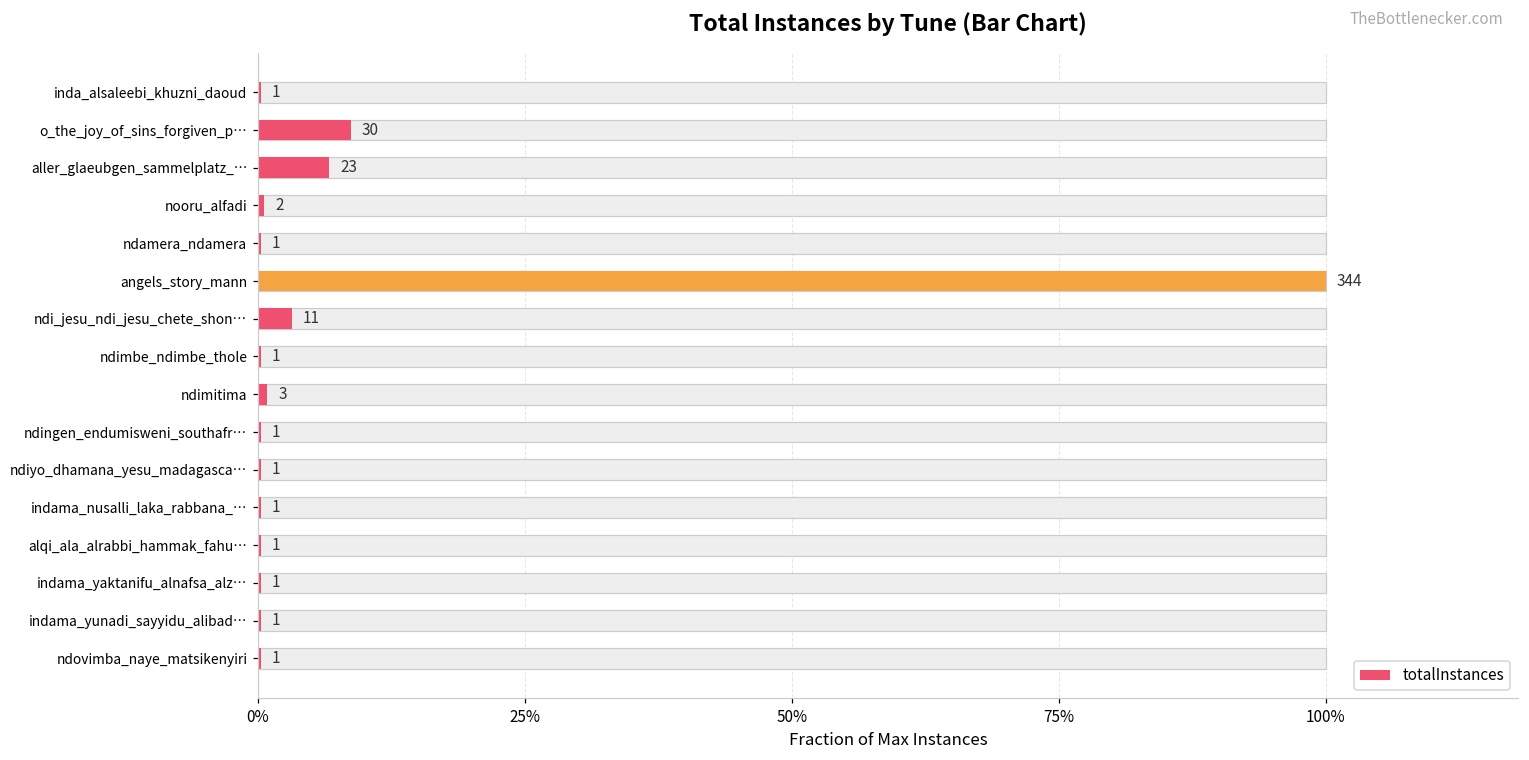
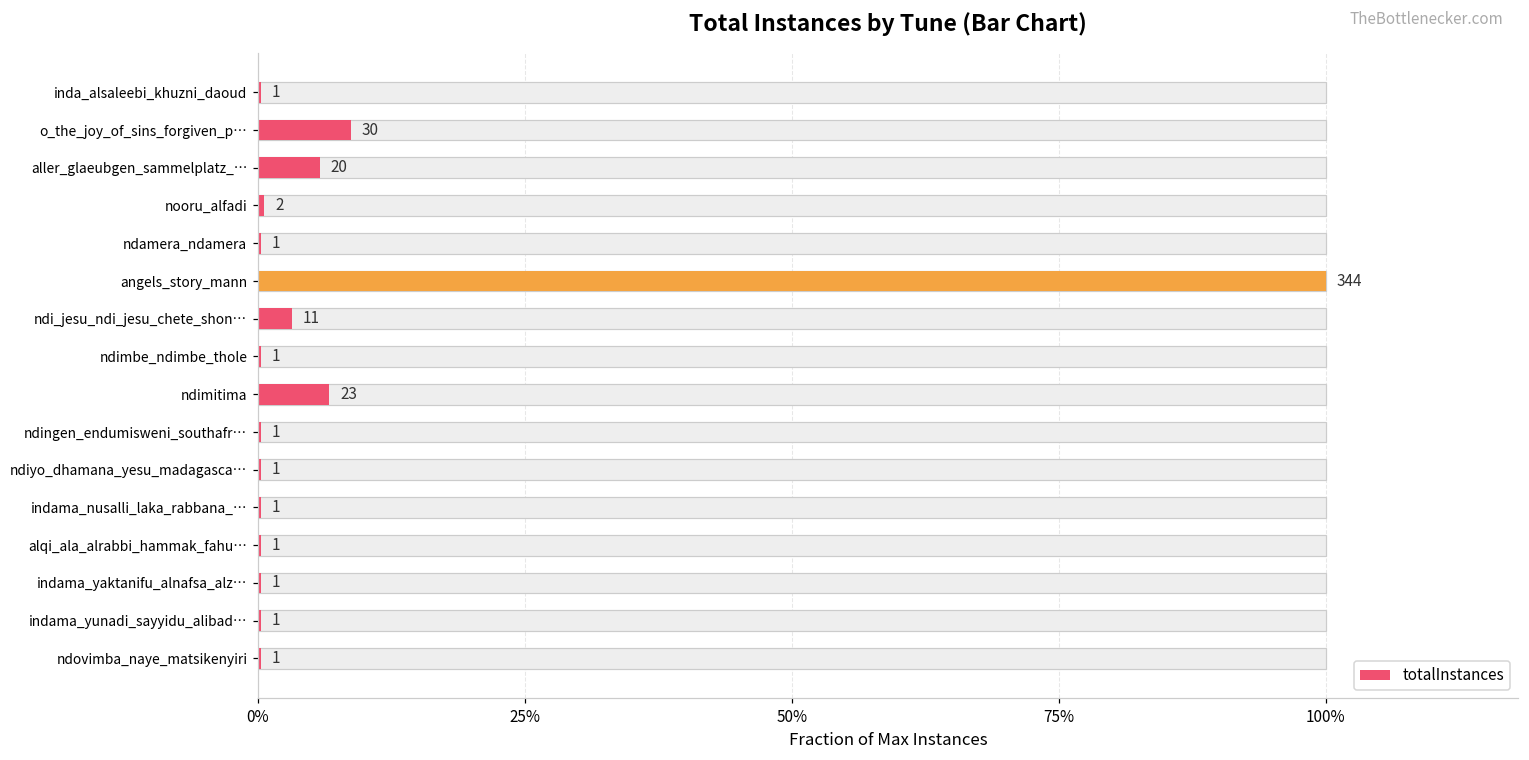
  {
    "totalInstances": {
-     "aller_glaeubgen_sammelplatz_…": 23,
-     "ndimitima": 3
+     "aller_glaeubgen_sammelplatz_…": 20,
+     "ndimitima": 23
    }
  }
